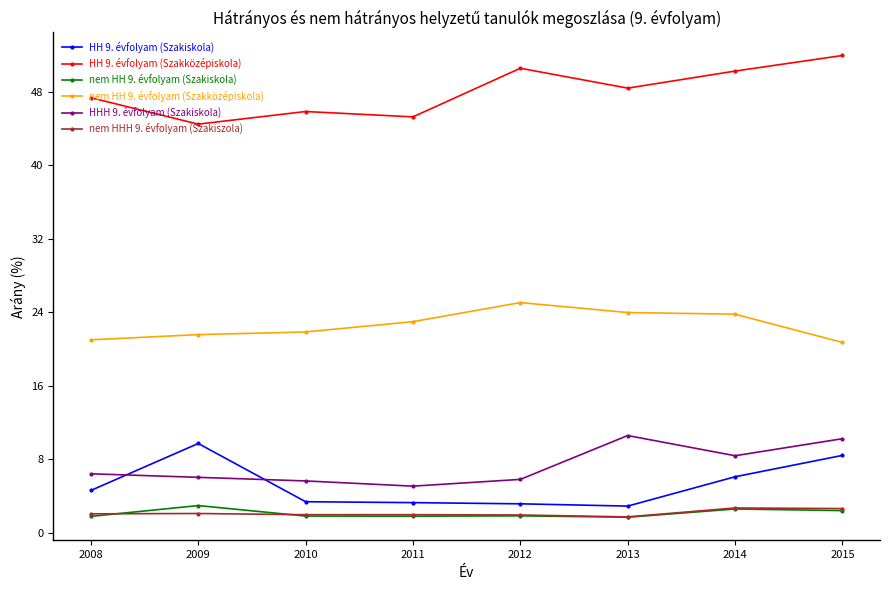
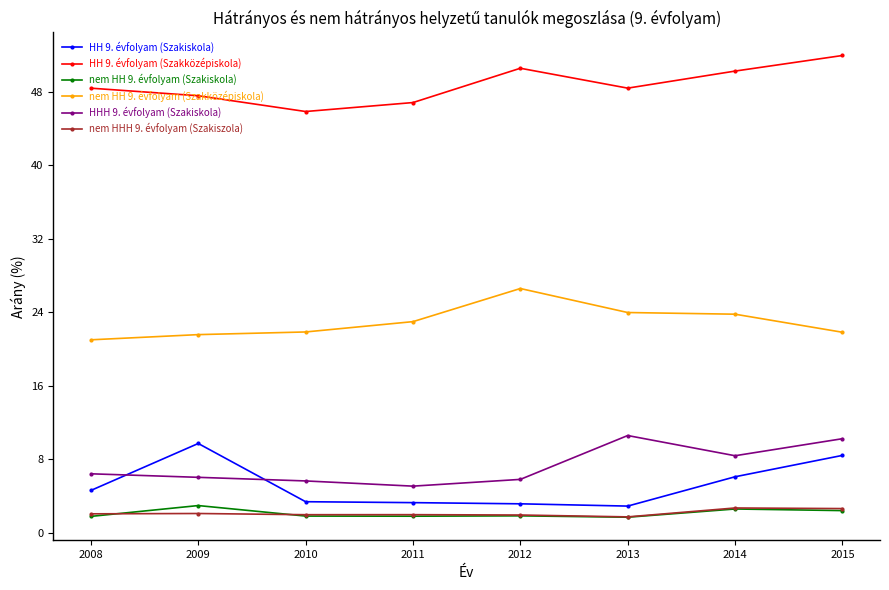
  {
    "HH 9. évfolyam (Szakiskola)": {
      "2008": 5,
      "2009": 10,
      "2010": 3,
      "2011": 3,
      "2012": 3,
      "2013": 3,
      "2014": 6,
      "2015": 8
    },
    "HH 9. évfolyam (Szakközépiskola)": {
-     "2008": 47,
-     "2009": 44,
+     "2008": 48,
+     "2009": 48,
      "2010": 46,
-     "2011": 45,
+     "2011": 47,
      "2012": 51,
      "2013": 48,
      "2014": 50,
      "2015": 52
    },
    "nem HH 9. évfolyam (Szakiskola)": {
      "2008": 2,
      "2009": 3
    },
    "nem HH 9. évfolyam (Szakközépiskola)": {
      "2008": 21,
      "2009": 22,
      "2010": 22,
      "2011": 23,
-     "2012": 25,
+     "2012": 27,
      "2013": 24,
      "2014": 24,
-     "2015": 21
+     "2015": 22
    },
    "HHH 9. évfolyam (Szakiskola)": {
      "2008": 6,
      "2009": 6,
      "2010": 6,
      "2011": 5,
      "2012": 6,
      "2013": 11,
      "2014": 8,
      "2015": 10
    },
    "nem HHH 9. évfolyam (Szakiszola)": {
      "2008": 2,
      "2009": 2
    }
  }
